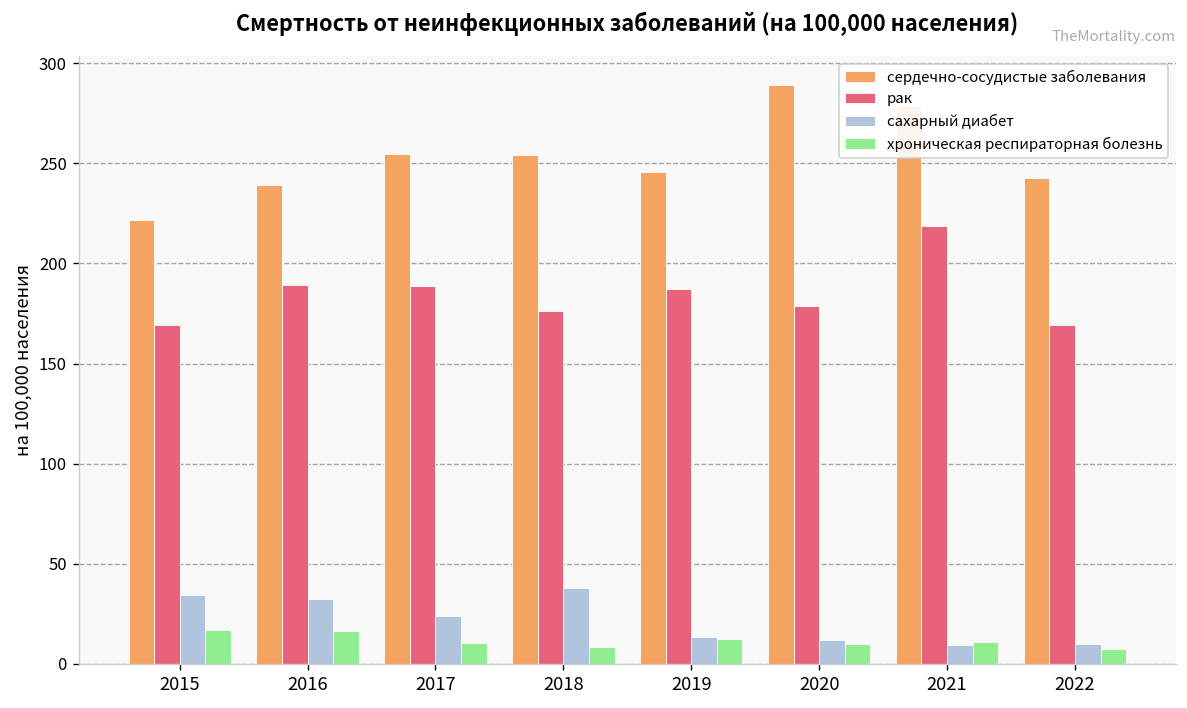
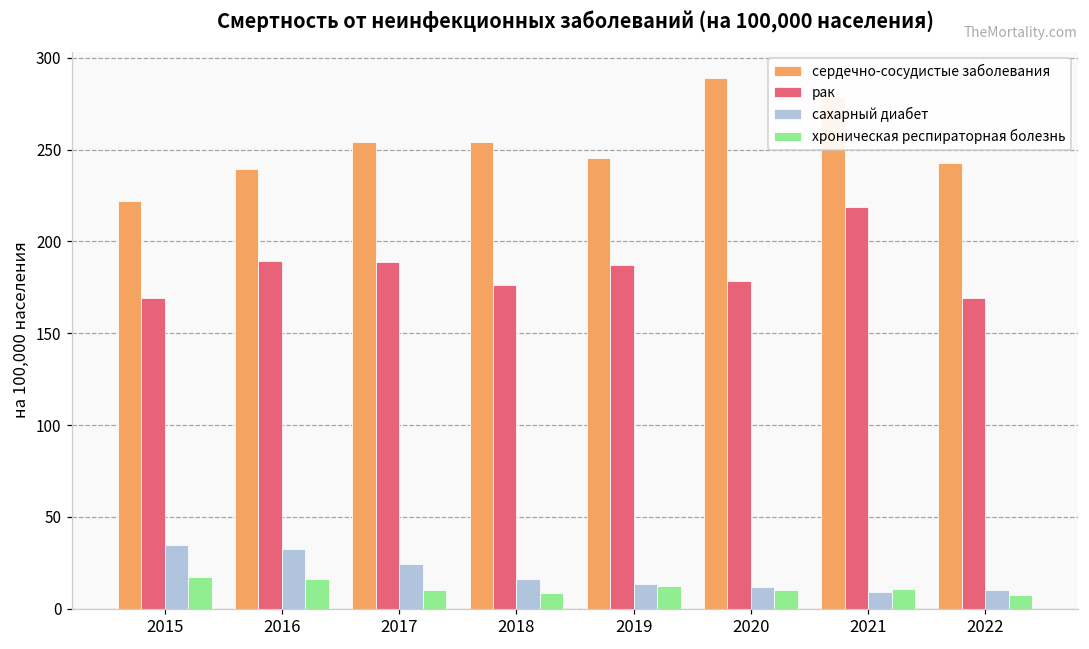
  {
    "сердечно-сосудистые заболевания": {
      "2015": 222,
      "2016": 239,
      "2017": 254,
      "2018": 254,
      "2019": 246,
      "2020": 289,
      "2022": 243
    },
    "рак": {
      "2015": 169,
      "2016": 189,
      "2017": 189,
      "2018": 176,
      "2019": 187,
      "2020": 179,
      "2021": 219,
      "2022": 169
    },
    "сахарный диабет": {
      "2015": 35,
      "2016": 33,
      "2017": 24,
-     "2018": 38,
+     "2018": 16,
      "2019": 13,
      "2020": 12,
      "2021": 9,
      "2022": 10
    },
    "хроническая респираторная болезнь": {
      "2015": 17,
      "2016": 16,
      "2017": 10,
      "2018": 9,
      "2019": 13,
      "2020": 10,
      "2021": 11,
      "2022": 7
    }
  }
